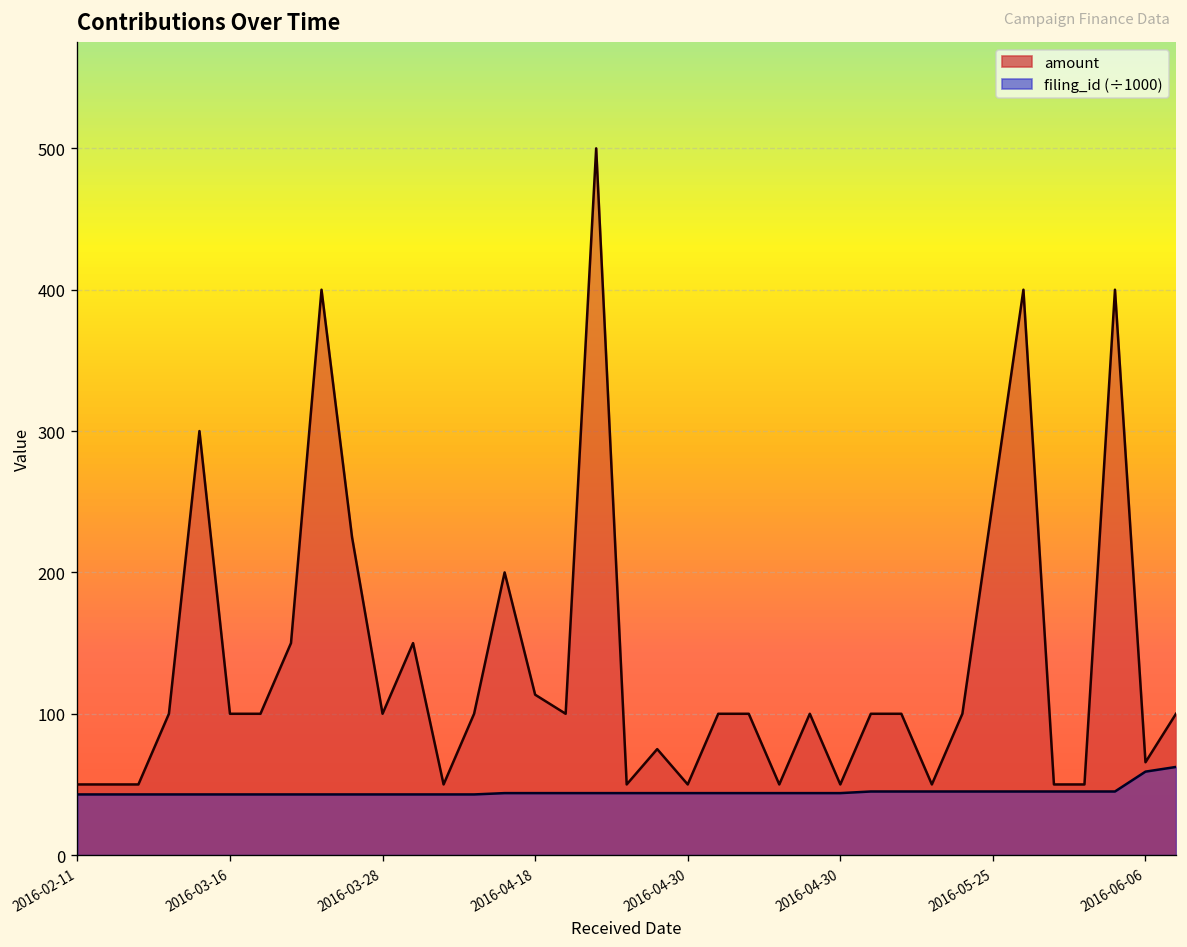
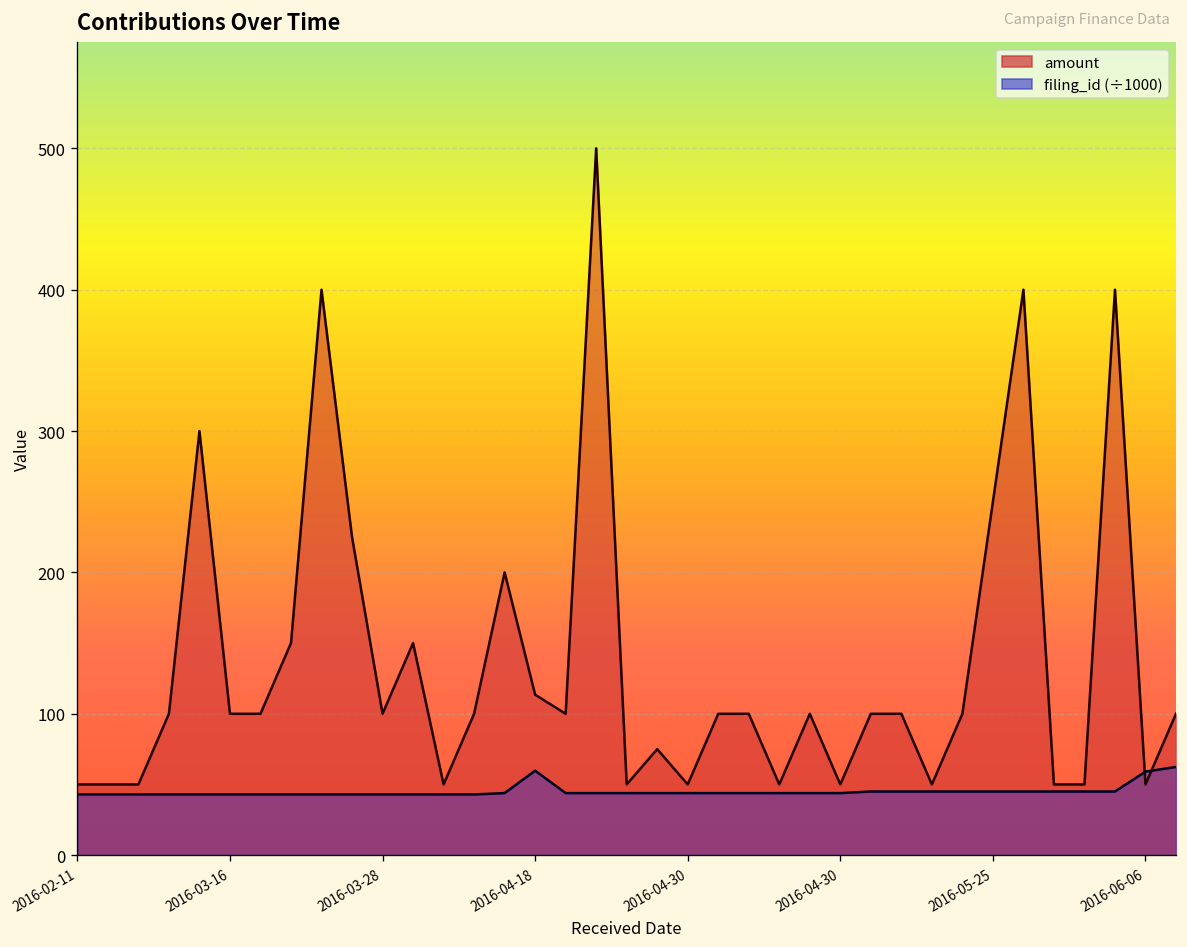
  {
    "amount": {
      "2016-03-16": 100,
      "2016-04-18": 114,
-     "2016-06-06": 66
+     "2016-06-06": 50
    },
    "filing_id (÷1000)": {
      "2016-03-16": 43,
-     "2016-04-18": 44,
+     "2016-04-18": 60,
      "2016-06-06": 59
    }
  }
